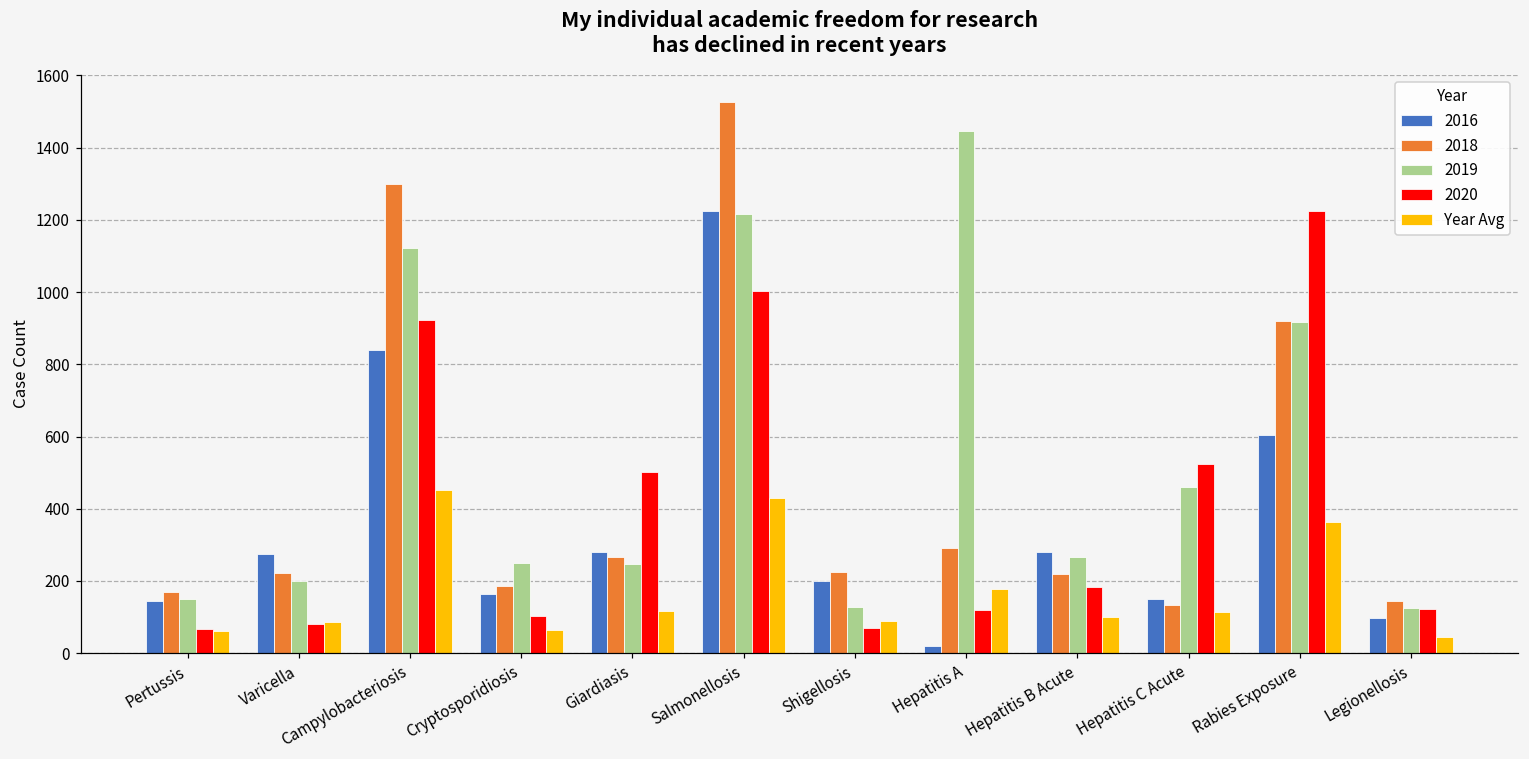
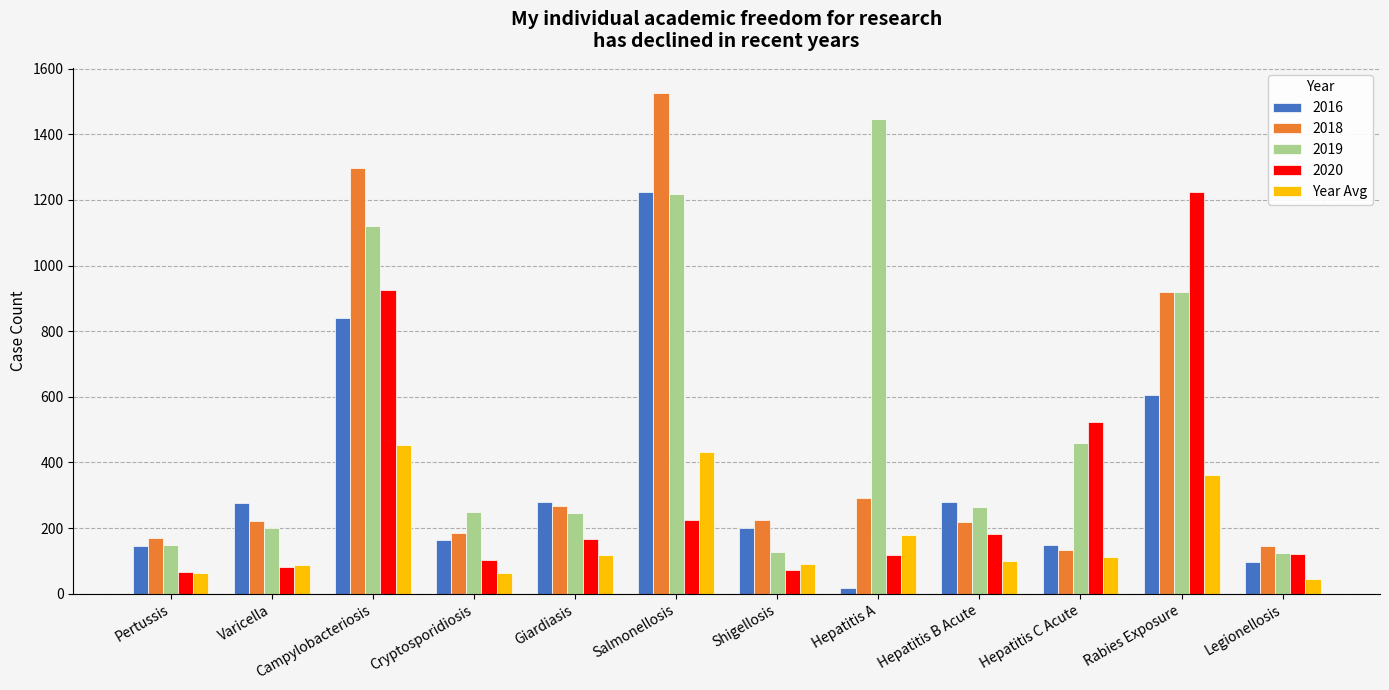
  {
    "2016": {
      "Pertussis": 150,
      "Varicella": 280,
      "Campylobacteriosis": 840,
      "Cryptosporidiosis": 170,
      "Giardiasis": 280,
      "Salmonellosis": 1230,
      "Shigellosis": 200,
      "Hepatitis A": 20,
      "Hepatitis B Acute": 280,
      "Hepatitis C Acute": 150,
      "Rabies Exposure": 610,
      "Legionellosis": 100
    },
    "2018": {
      "Pertussis": 170,
      "Varicella": 220,
      "Campylobacteriosis": 1300,
      "Cryptosporidiosis": 190,
      "Giardiasis": 270,
      "Salmonellosis": 1530,
      "Shigellosis": 230,
      "Hepatitis A": 290,
      "Hepatitis B Acute": 220,
      "Hepatitis C Acute": 130,
      "Rabies Exposure": 920,
      "Legionellosis": 150
    },
    "2019": {
      "Pertussis": 150,
      "Varicella": 200,
      "Campylobacteriosis": 1120,
      "Cryptosporidiosis": 250,
      "Giardiasis": 250,
      "Salmonellosis": 1220,
      "Shigellosis": 130,
      "Hepatitis A": 1450,
      "Hepatitis B Acute": 270,
      "Hepatitis C Acute": 460,
      "Rabies Exposure": 920,
      "Legionellosis": 120
    },
    "2020": {
      "Pertussis": 70,
      "Varicella": 80,
      "Campylobacteriosis": 920,
      "Cryptosporidiosis": 100,
-     "Giardiasis": 500,
-     "Salmonellosis": 1000,
+     "Giardiasis": 170,
+     "Salmonellosis": 230,
      "Shigellosis": 70,
      "Hepatitis A": 120,
      "Hepatitis B Acute": 180,
      "Hepatitis C Acute": 520,
      "Rabies Exposure": 1230,
      "Legionellosis": 120
    },
    "Year Avg": {
      "Pertussis": 60,
      "Varicella": 90,
      "Campylobacteriosis": 450,
      "Cryptosporidiosis": 60,
      "Giardiasis": 120,
      "Salmonellosis": 430,
      "Shigellosis": 90,
      "Hepatitis A": 180,
      "Hepatitis B Acute": 100,
      "Hepatitis C Acute": 110,
      "Rabies Exposure": 360,
      "Legionellosis": 40
    }
  }
